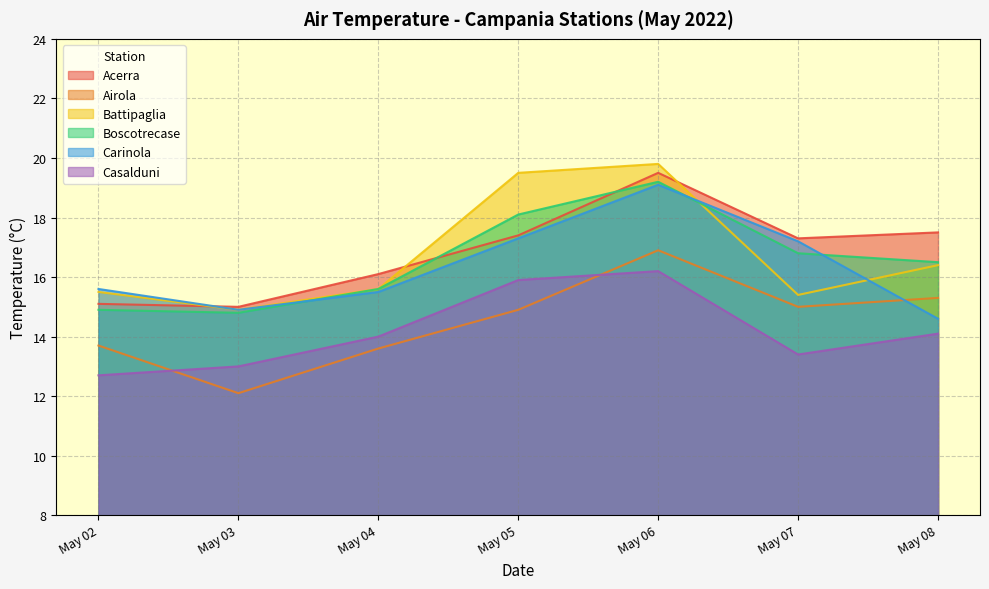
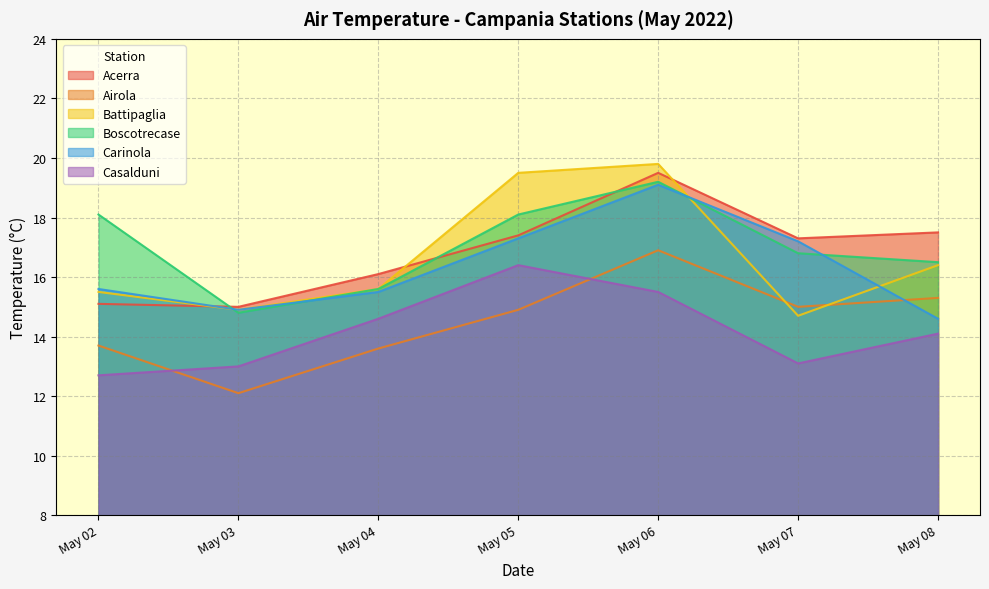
  {
    "Battipaglia": {
      "May 02": 15.5,
      "May 05": 19.5,
      "May 06": 19.8,
-     "May 07": 15.4,
+     "May 07": 14.7,
      "May 08": 16.4
    },
    "Boscotrecase": {
-     "May 02": 14.9,
+     "May 02": 18.1,
      "May 03": 14.8,
      "May 05": 18.1,
      "May 06": 19.2,
      "May 07": 16.8,
      "May 08": 16.5
    },
    "Carinola": {
      "May 02": 15.6,
      "May 04": 15.5,
      "May 05": 17.3,
      "May 06": 19.1,
      "May 07": 17.2,
      "May 08": 14.6
    },
    "Casalduni": {
      "May 02": 12.7,
      "May 03": 13.0,
-     "May 04": 14.0,
-     "May 05": 15.9,
-     "May 06": 16.2,
-     "May 07": 13.4,
+     "May 04": 14.6,
+     "May 05": 16.4,
+     "May 06": 15.5,
+     "May 07": 13.1,
      "May 08": 14.1
    }
  }
